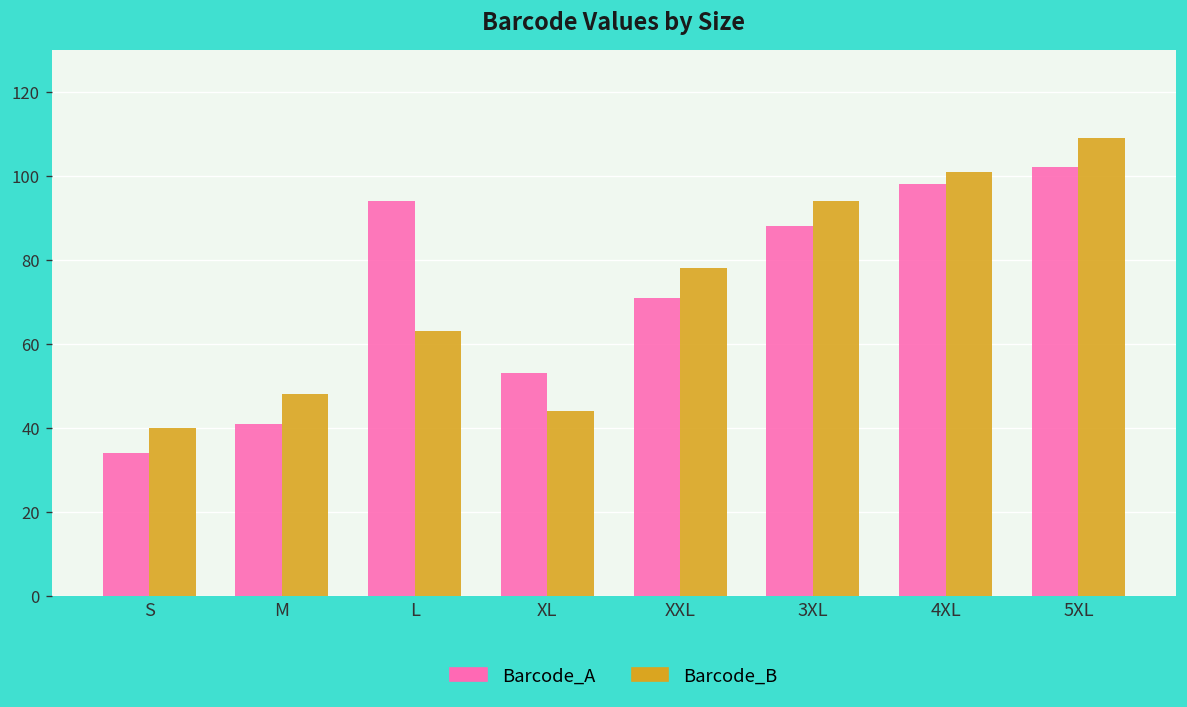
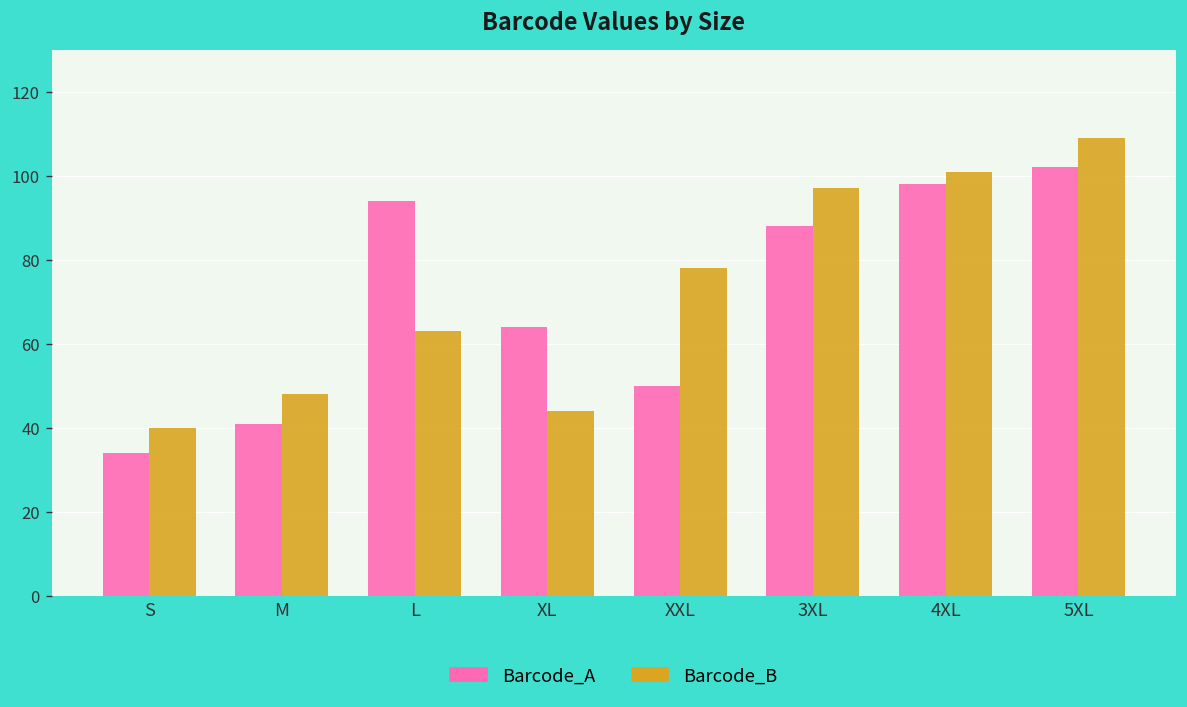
  {
    "Barcode_A": {
      "S": 34,
      "M": 41,
      "L": 94,
-     "XL": 53,
-     "XXL": 71,
+     "XL": 64,
+     "XXL": 50,
      "3XL": 88,
      "4XL": 98,
      "5XL": 102
    },
    "Barcode_B": {
      "S": 40,
      "M": 48,
      "L": 63,
      "XL": 44,
      "XXL": 78,
-     "3XL": 94,
+     "3XL": 97,
      "4XL": 101,
      "5XL": 109
    }
  }
